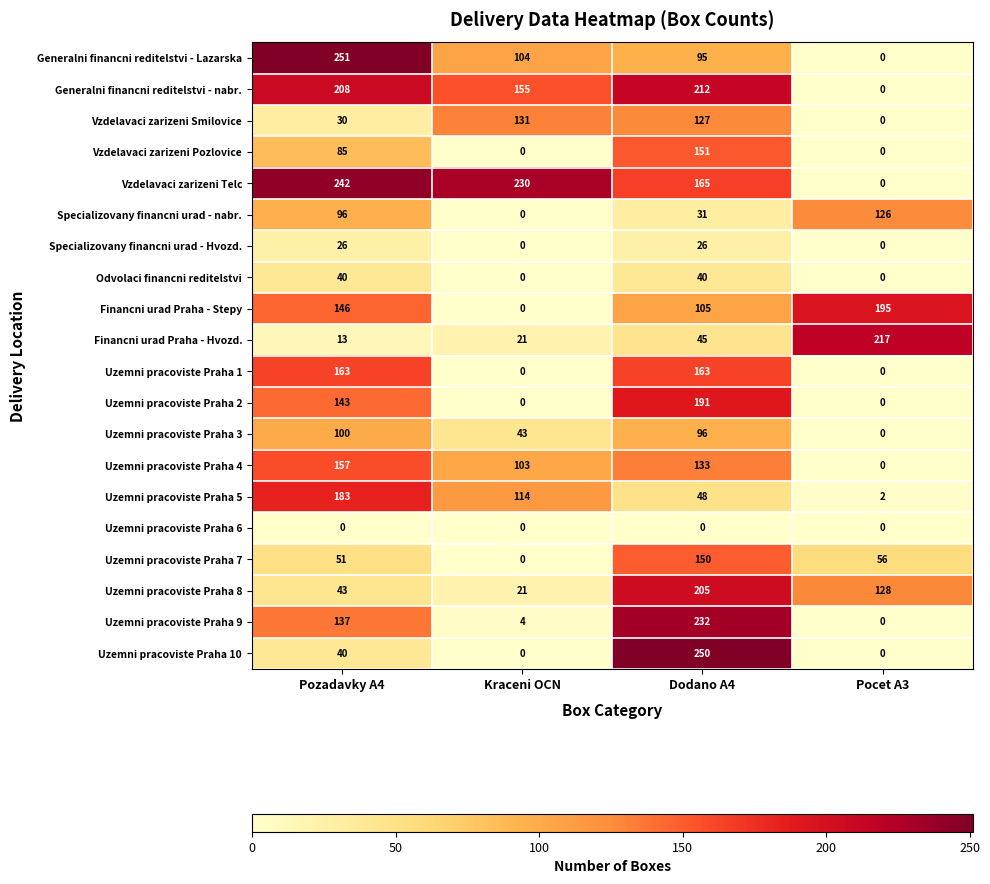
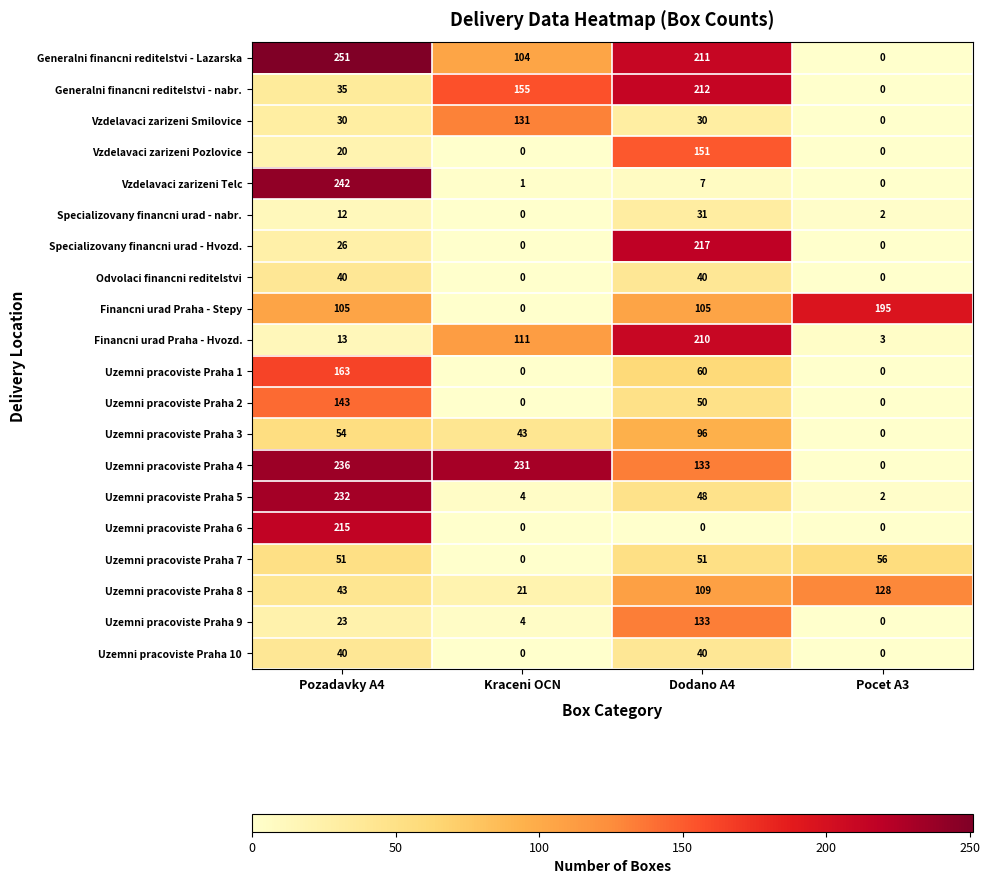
  {
    "Generalni financni reditelstvi - Lazarska": {
      "Pozadavky A4": 251,
      "Kraceni OCN": 104,
-     "Dodano A4": 95,
+     "Dodano A4": 211,
      "Pocet A3": 0
    },
    "Generalni financni reditelstvi - nabr.": {
-     "Pozadavky A4": 208,
+     "Pozadavky A4": 35,
      "Kraceni OCN": 155,
      "Dodano A4": 212,
      "Pocet A3": 0
    },
    "Vzdelavaci zarizeni Smilovice": {
      "Pozadavky A4": 30,
      "Kraceni OCN": 131,
-     "Dodano A4": 127,
+     "Dodano A4": 30,
      "Pocet A3": 0
    },
    "Vzdelavaci zarizeni Pozlovice": {
-     "Pozadavky A4": 85,
+     "Pozadavky A4": 20,
      "Kraceni OCN": 0,
      "Dodano A4": 151,
      "Pocet A3": 0
    },
    "Vzdelavaci zarizeni Telc": {
      "Pozadavky A4": 242,
-     "Kraceni OCN": 230,
-     "Dodano A4": 165,
+     "Kraceni OCN": 1,
+     "Dodano A4": 7,
      "Pocet A3": 0
    },
    "Specializovany financni urad - nabr.": {
-     "Pozadavky A4": 96,
+     "Pozadavky A4": 12,
      "Kraceni OCN": 0,
      "Dodano A4": 31,
-     "Pocet A3": 126
+     "Pocet A3": 2
    },
    "Specializovany financni urad - Hvozd.": {
      "Pozadavky A4": 26,
      "Kraceni OCN": 0,
-     "Dodano A4": 26,
+     "Dodano A4": 217,
      "Pocet A3": 0
    },
    "Odvolaci financni reditelstvi": {
      "Pozadavky A4": 40,
      "Kraceni OCN": 0,
      "Dodano A4": 40,
      "Pocet A3": 0
    },
    "Financni urad Praha - Stepy": {
-     "Pozadavky A4": 146,
+     "Pozadavky A4": 105,
      "Kraceni OCN": 0,
      "Dodano A4": 105,
      "Pocet A3": 195
    },
    "Financni urad Praha - Hvozd.": {
      "Pozadavky A4": 13,
-     "Kraceni OCN": 21,
-     "Dodano A4": 45,
-     "Pocet A3": 217
+     "Kraceni OCN": 111,
+     "Dodano A4": 210,
+     "Pocet A3": 3
    },
    "Uzemni pracoviste Praha 1": {
      "Pozadavky A4": 163,
      "Kraceni OCN": 0,
-     "Dodano A4": 163,
+     "Dodano A4": 60,
      "Pocet A3": 0
    },
    "Uzemni pracoviste Praha 2": {
      "Pozadavky A4": 143,
      "Kraceni OCN": 0,
-     "Dodano A4": 191,
+     "Dodano A4": 50,
      "Pocet A3": 0
    },
    "Uzemni pracoviste Praha 3": {
-     "Pozadavky A4": 100,
+     "Pozadavky A4": 54,
      "Kraceni OCN": 43,
      "Dodano A4": 96,
      "Pocet A3": 0
    },
    "Uzemni pracoviste Praha 4": {
-     "Pozadavky A4": 157,
-     "Kraceni OCN": 103,
+     "Pozadavky A4": 236,
+     "Kraceni OCN": 231,
      "Dodano A4": 133,
      "Pocet A3": 0
    },
    "Uzemni pracoviste Praha 5": {
-     "Pozadavky A4": 183,
-     "Kraceni OCN": 114,
+     "Pozadavky A4": 232,
+     "Kraceni OCN": 4,
      "Dodano A4": 48,
      "Pocet A3": 2
    },
    "Uzemni pracoviste Praha 6": {
-     "Pozadavky A4": 0,
+     "Pozadavky A4": 215,
      "Kraceni OCN": 0,
      "Dodano A4": 0,
      "Pocet A3": 0
    },
    "Uzemni pracoviste Praha 7": {
      "Pozadavky A4": 51,
      "Kraceni OCN": 0,
-     "Dodano A4": 150,
+     "Dodano A4": 51,
      "Pocet A3": 56
    },
    "Uzemni pracoviste Praha 8": {
      "Pozadavky A4": 43,
      "Kraceni OCN": 21,
-     "Dodano A4": 205,
+     "Dodano A4": 109,
      "Pocet A3": 128
    },
    "Uzemni pracoviste Praha 9": {
-     "Pozadavky A4": 137,
+     "Pozadavky A4": 23,
      "Kraceni OCN": 4,
-     "Dodano A4": 232,
+     "Dodano A4": 133,
      "Pocet A3": 0
    },
    "Uzemni pracoviste Praha 10": {
      "Pozadavky A4": 40,
      "Kraceni OCN": 0,
-     "Dodano A4": 250,
+     "Dodano A4": 40,
      "Pocet A3": 0
    }
  }
